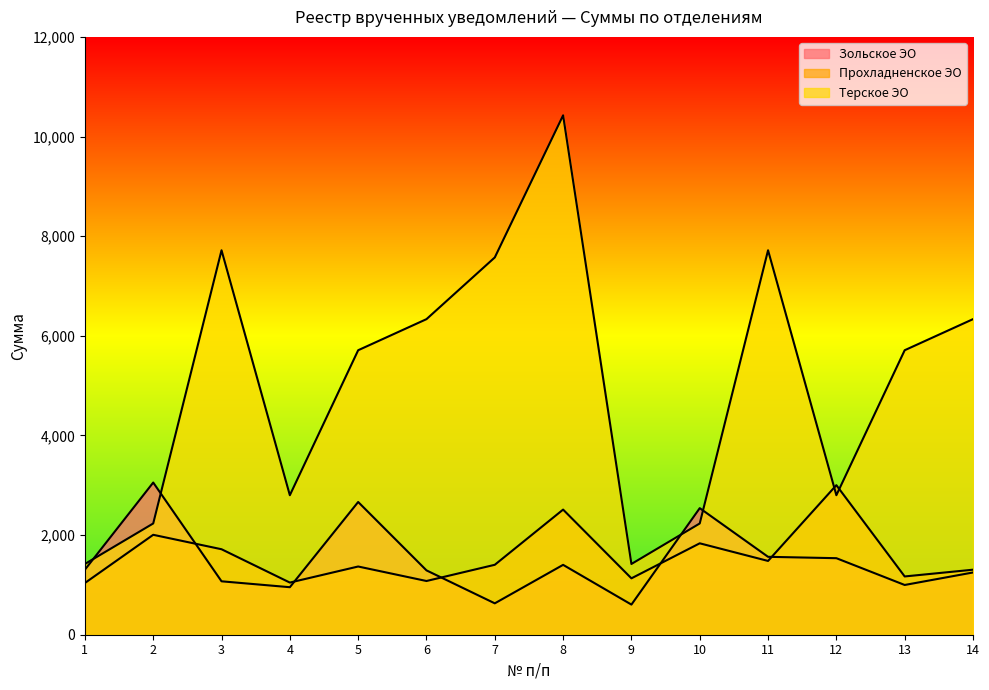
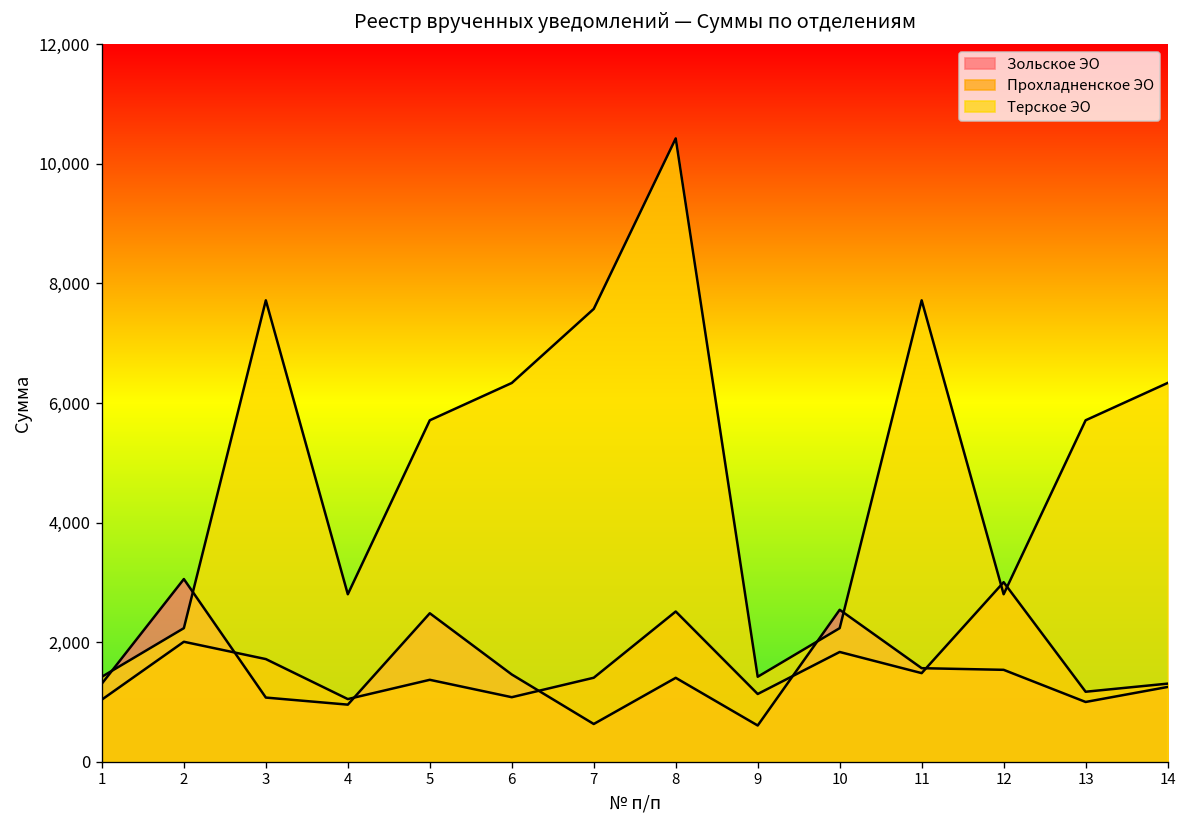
  {
    "Зольское ЭО": {
      "1": "1,300",
      "2": "3,100",
      "3": "1,100",
      "4": "1,000",
-     "5": "2,700",
-     "6": "1,300",
+     "5": "2,500",
+     "6": "1,500",
      "7": "600",
      "8": "1,400",
      "9": "600",
      "10": "2,500",
      "11": "1,600",
      "12": "1,500",
      "13": "1,000",
      "14": "1,200"
    }
  }
